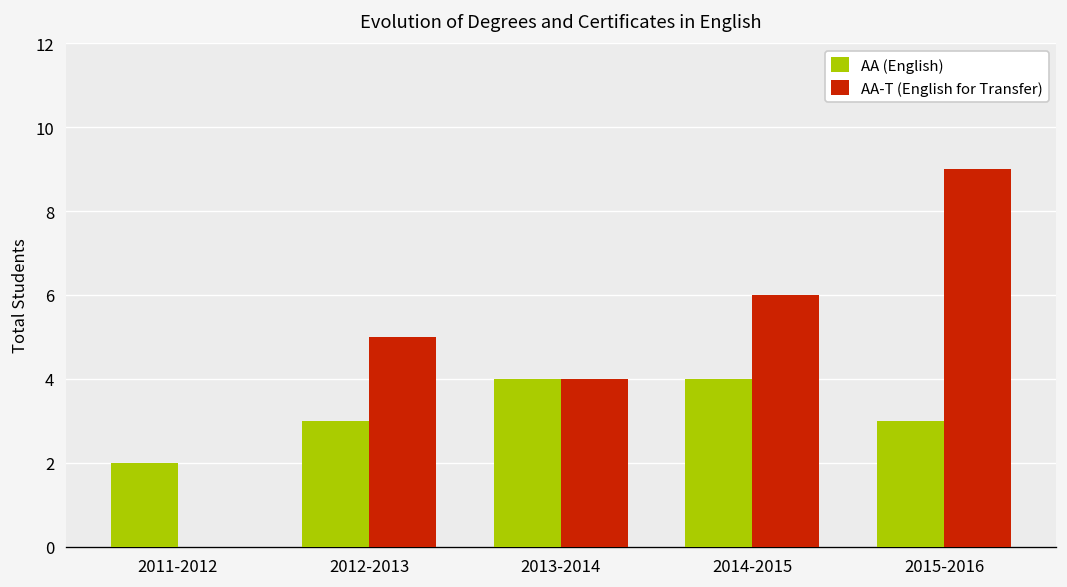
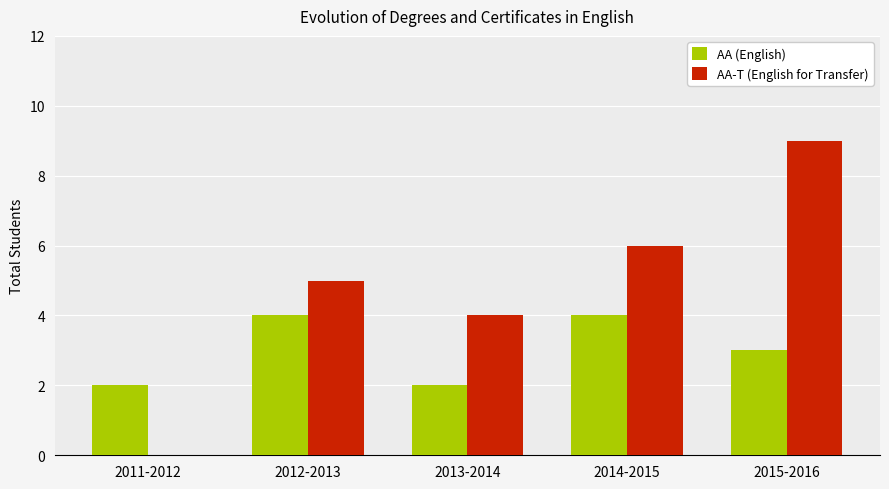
  {
    "AA (English)": {
      "2011-2012": 2,
-     "2012-2013": 3,
-     "2013-2014": 4,
+     "2012-2013": 4,
+     "2013-2014": 2,
      "2014-2015": 4,
      "2015-2016": 3
    },
    "AA-T (English for Transfer)": {
      "2011-2012": 0,
      "2012-2013": 5,
      "2013-2014": 4,
      "2014-2015": 6,
      "2015-2016": 9
    }
  }
